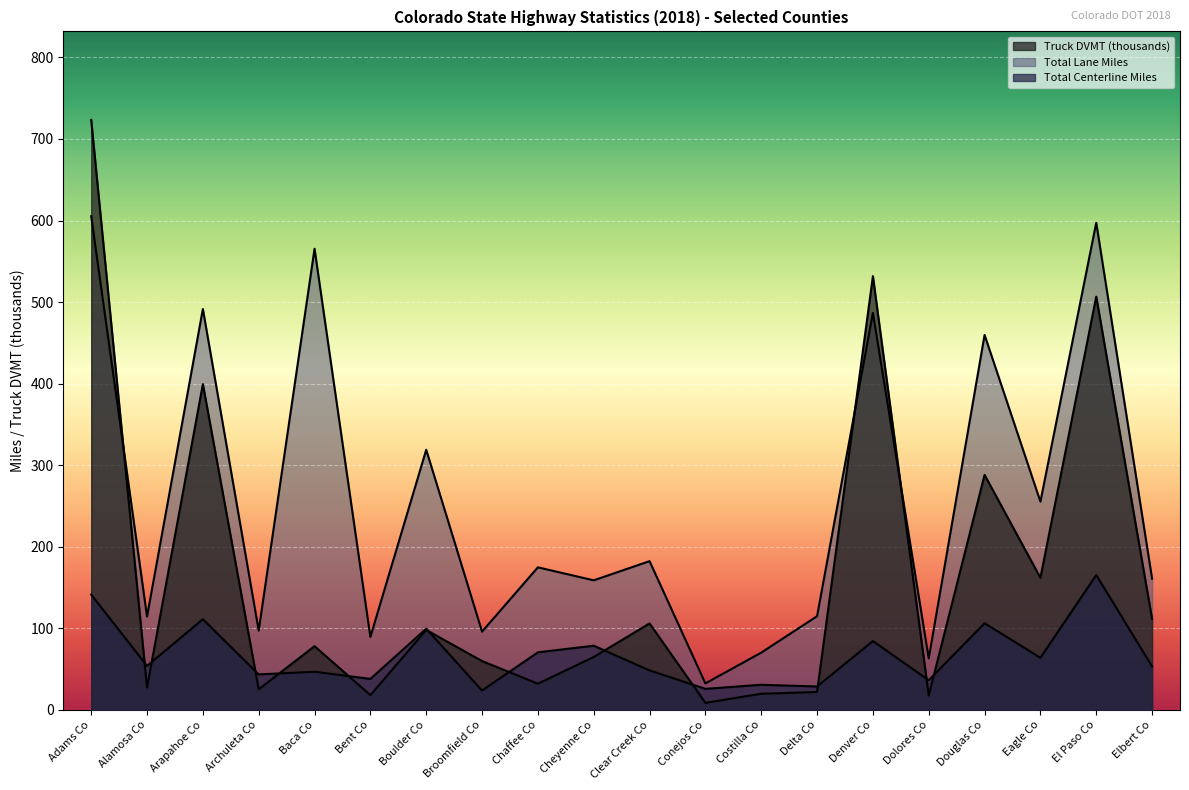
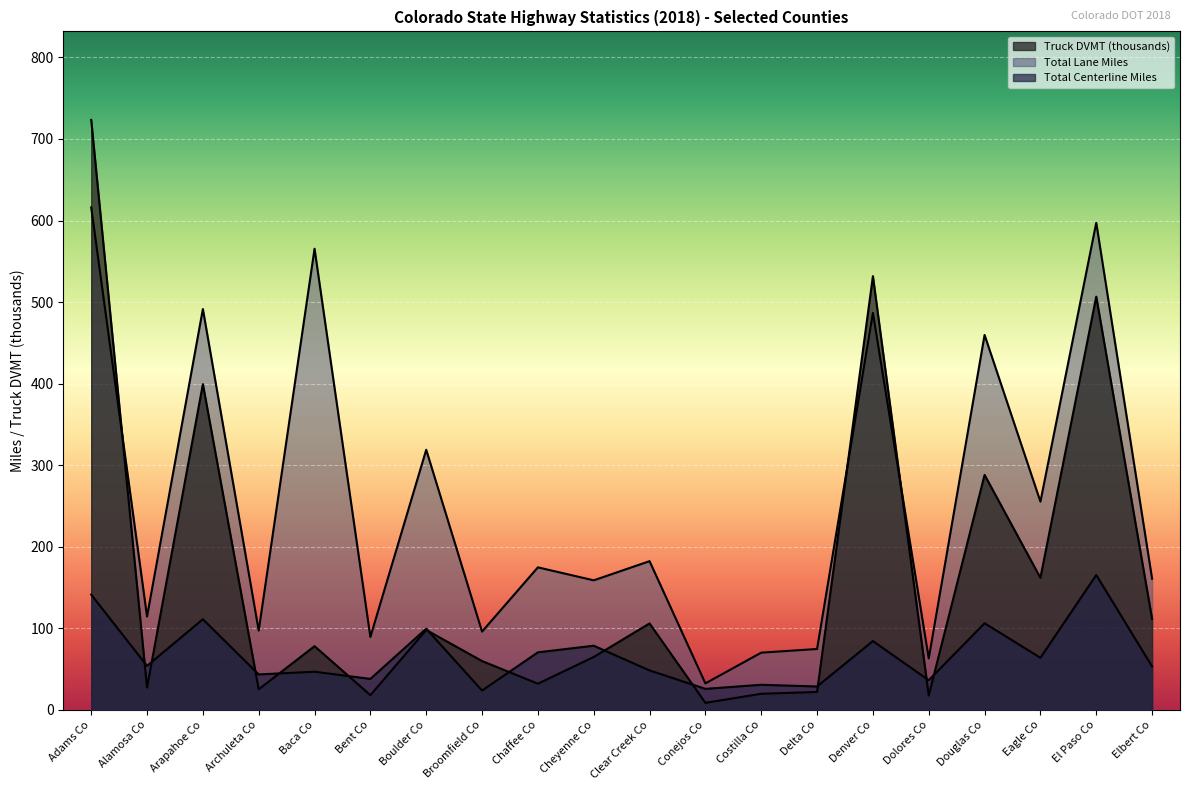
  {
    "Total Lane Miles": {
-     "Adams Co": 610,
+     "Adams Co": 620,
      "Alamosa Co": 110,
      "Arapahoe Co": 490,
      "Archuleta Co": 100,
      "Baca Co": 570,
      "Bent Co": 90,
      "Boulder Co": 320,
      "Broomfield Co": 100,
      "Chaffee Co": 170,
      "Cheyenne Co": 160,
      "Clear Creek Co": 180,
      "Conejos Co": 30,
      "Costilla Co": 70,
-     "Delta Co": 110,
+     "Delta Co": 70,
      "Denver Co": 490,
      "Dolores Co": 60,
      "Douglas Co": 460,
      "Eagle Co": 260,
      "El Paso Co": 600,
      "Elbert Co": 160
    }
  }
